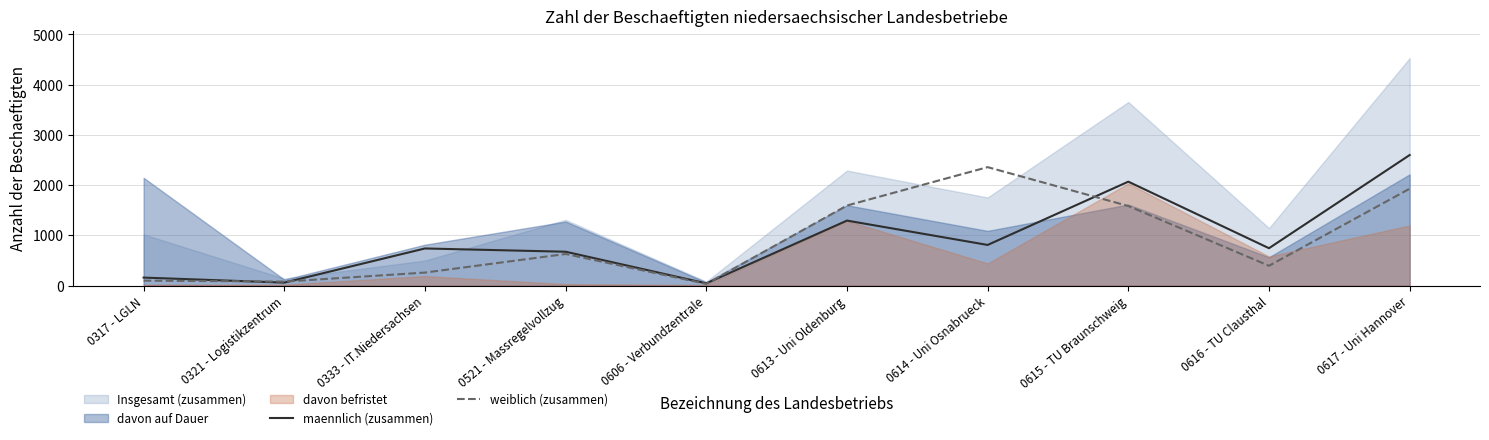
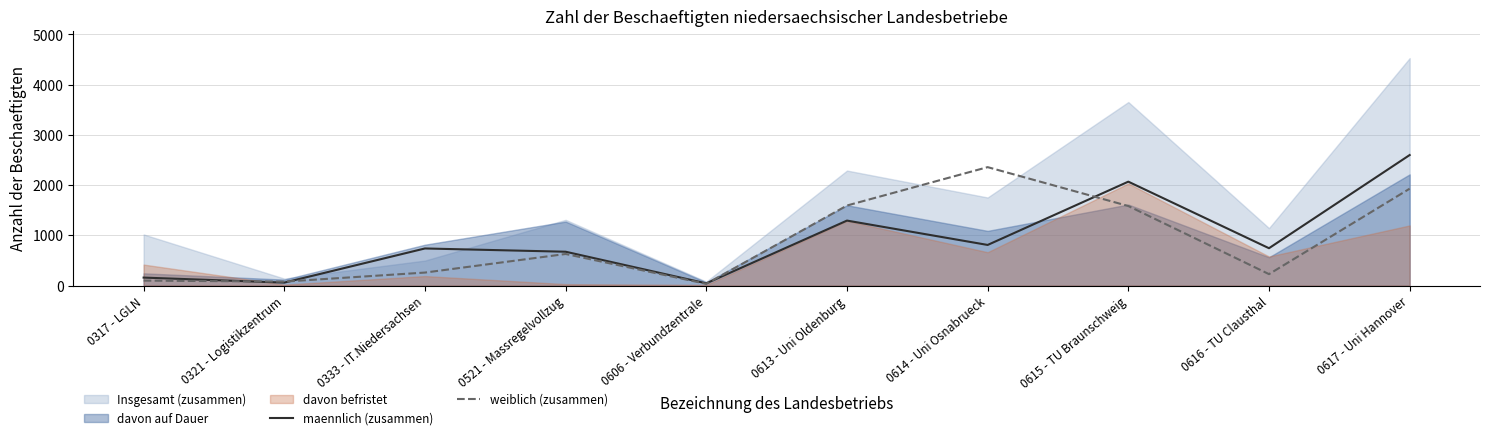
  {
    "maennlich (zusammen)": {
      "0317 - LGLN": 200,
      "0333 - IT.Niedersachsen": 700,
      "0614 - Uni Osnabrueck": 800,
      "0616 - TU Clausthal": 700,
      "0617 - Uni Hannover": 2600
    },
    "Insgesamt (zusammen)": {
      "0317 - LGLN": 1000,
      "0333 - IT.Niedersachsen": 500,
      "0613 - Uni Oldenburg": 2300,
      "0614 - Uni Osnabrueck": 1800,
      "0615 - TU Braunschweig": 3700,
      "0616 - TU Clausthal": 1100,
      "0617 - Uni Hannover": 4500
    },
    "davon auf Dauer": {
-     "0317 - LGLN": 2100,
+     "0317 - LGLN": 200,
      "0333 - IT.Niedersachsen": 800,
      "0614 - Uni Osnabrueck": 1100,
      "0617 - Uni Hannover": 2200
    },
    "weiblich (zusammen)": {
      "0317 - LGLN": 100,
      "0333 - IT.Niedersachsen": 300,
      "0614 - Uni Osnabrueck": 2400,
-     "0616 - TU Clausthal": 400,
+     "0616 - TU Clausthal": 200,
      "0617 - Uni Hannover": 1900
    },
    "davon befristet": {
-     "0317 - LGLN": 0,
+     "0317 - LGLN": 400,
      "0333 - IT.Niedersachsen": 200,
-     "0614 - Uni Osnabrueck": 400,
+     "0614 - Uni Osnabrueck": 700,
      "0617 - Uni Hannover": 1200
    }
  }
